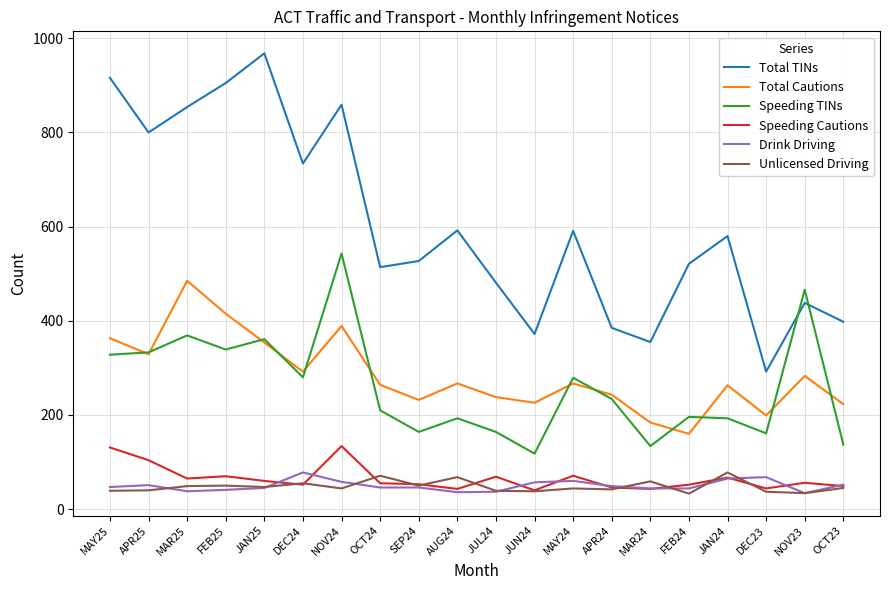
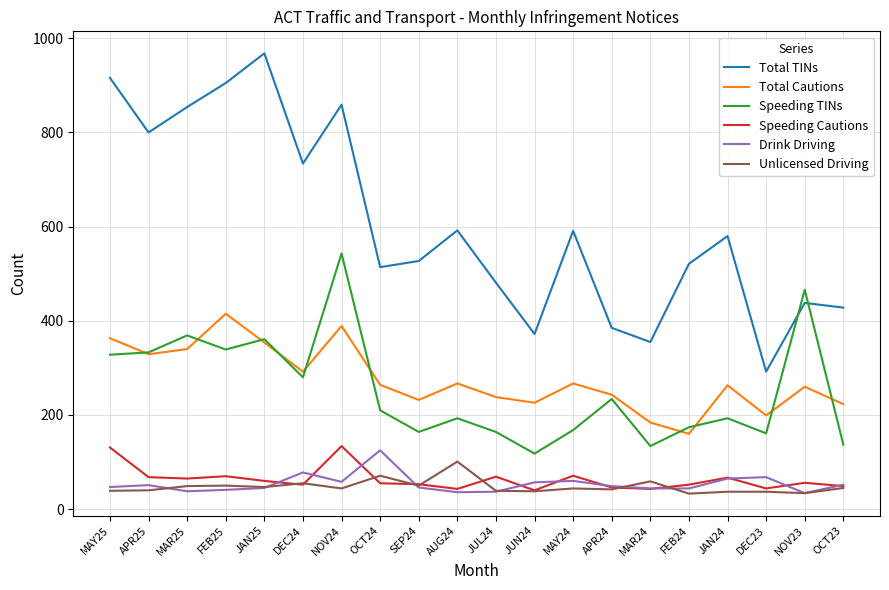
  {
    "Total TINs": {
      "MAY25": 920,
      "APR25": 800,
      "MAR25": 850,
      "FEB25": 910,
      "JAN25": 970,
      "DEC24": 730,
      "NOV24": 860,
      "OCT24": 510,
      "SEP24": 530,
      "AUG24": 590,
      "JUL24": 480,
      "JUN24": 370,
      "MAY24": 590,
      "APR24": 390,
      "MAR24": 360,
      "FEB24": 520,
      "JAN24": 580,
      "DEC23": 290,
      "NOV23": 440,
-     "OCT23": 400
+     "OCT23": 430
    },
    "Total Cautions": {
      "MAY25": 360,
-     "MAR25": 490,
+     "MAR25": 340,
      "FEB25": 420,
      "JAN25": 350,
      "DEC24": 290,
      "NOV24": 390,
      "OCT24": 260,
      "SEP24": 230,
      "AUG24": 270,
      "JUL24": 240,
      "JUN24": 230,
      "MAY24": 270,
      "APR24": 240,
      "MAR24": 180,
      "FEB24": 160,
      "JAN24": 260,
      "DEC23": 200,
-     "NOV23": 280,
+     "NOV23": 260,
      "OCT23": 220
    },
    "Speeding TINs": {
      "MAY25": 330,
      "MAR25": 370,
      "FEB25": 340,
      "JAN25": 360,
      "DEC24": 280,
      "NOV24": 540,
      "OCT24": 210,
      "SEP24": 160,
      "AUG24": 190,
      "JUL24": 160,
      "JUN24": 120,
-     "MAY24": 280,
+     "MAY24": 170,
      "APR24": 230,
      "MAR24": 130,
-     "FEB24": 200,
+     "FEB24": 170,
      "JAN24": 190,
      "DEC23": 160,
      "NOV23": 470,
      "OCT23": 140
    },
    "Speeding Cautions": {
      "MAY25": 130,
-     "APR25": 100,
+     "APR25": 70,
      "MAR25": 70,
      "FEB25": 70,
      "JAN25": 60,
      "NOV24": 130,
      "OCT24": 60,
      "AUG24": 40,
      "JUL24": 70,
      "MAY24": 70,
      "FEB24": 50,
      "DEC23": 40,
      "NOV23": 60
    },
    "Drink Driving": {
      "MAY25": 50,
      "APR25": 50,
      "MAR25": 40,
      "FEB25": 40,
      "DEC24": 80,
      "NOV24": 60,
-     "OCT24": 50,
+     "OCT24": 130,
      "AUG24": 40,
      "JUN24": 60,
      "MAY24": 60,
      "FEB24": 40,
      "DEC23": 70
    },
    "Unlicensed Driving": {
      "MAY25": 40,
      "APR25": 40,
      "MAR25": 50,
      "FEB25": 50,
      "NOV24": 40,
      "OCT24": 70,
-     "AUG24": 70,
+     "AUG24": 100,
      "MAY24": 40,
      "MAR24": 60,
      "FEB24": 30,
-     "JAN24": 80,
+     "JAN24": 40,
      "DEC23": 40
    }
  }
